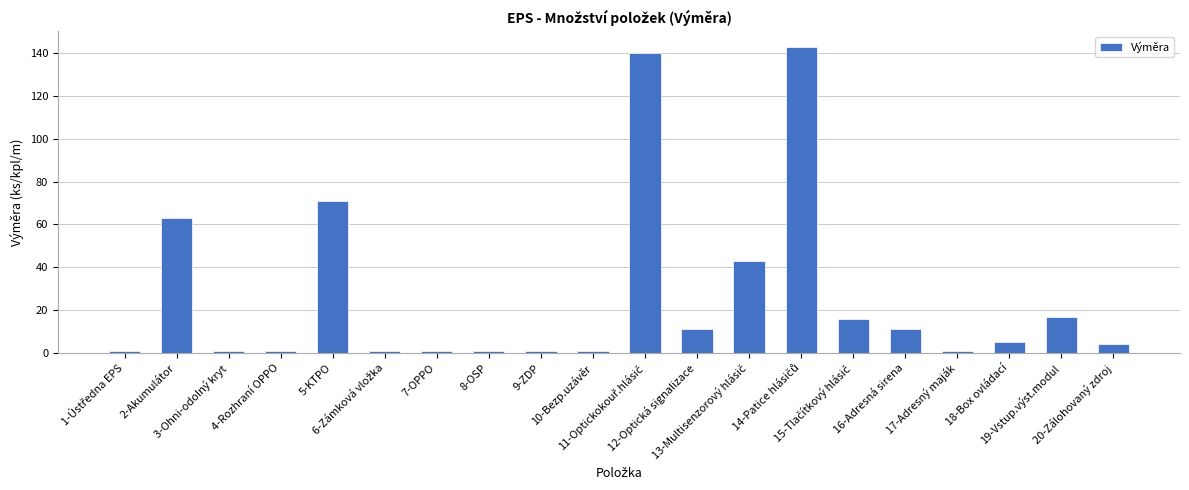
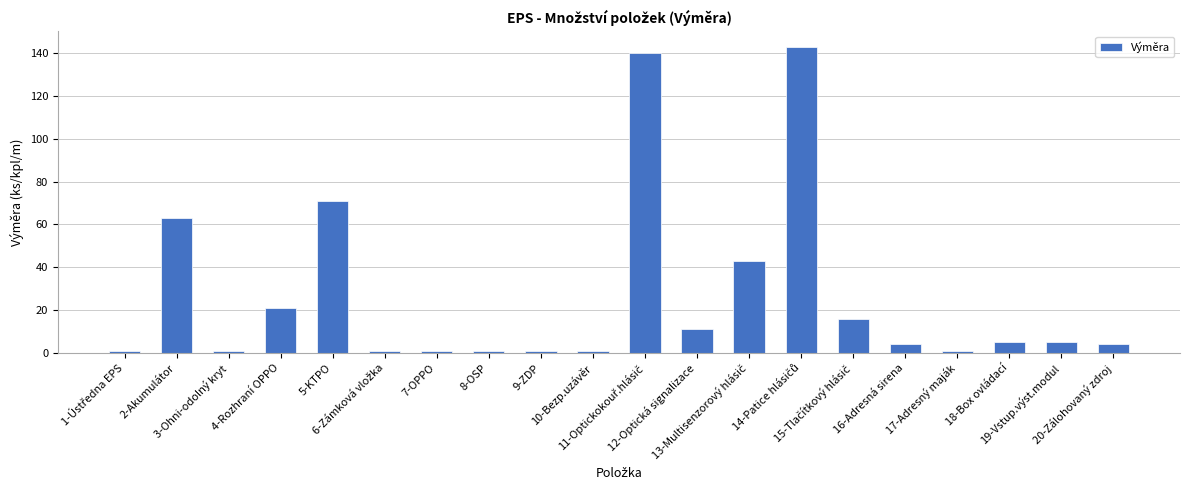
  {
    "2-Akumulátor": 63,
-   "4-Rozhraní OPPO": 1,
+   "4-Rozhraní OPPO": 21,
    "5-KTPO": 71,
    "11-Optickokouř.hlásič": 140,
    "12-Optická signalizace": 11,
    "13-Multisenzorový hlásič": 43,
    "14-Patice hlásičů": 143,
    "15-Tlačítkový hlásič": 16,
-   "16-Adresná sirena": 11,
+   "16-Adresná sirena": 4,
    "18-Box ovládací": 5,
-   "19-Vstup.výst.modul": 17,
+   "19-Vstup.výst.modul": 5,
    "20-Zálohovaný zdroj": 4
  }
